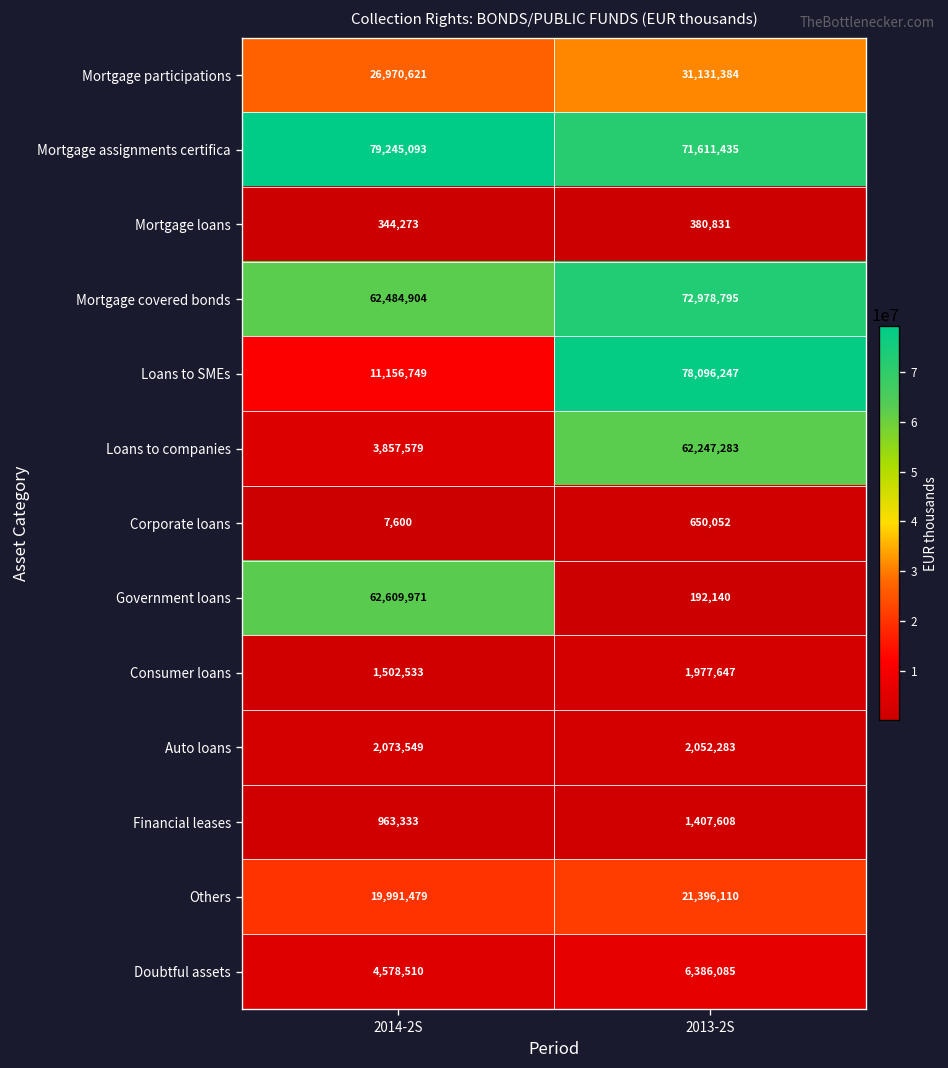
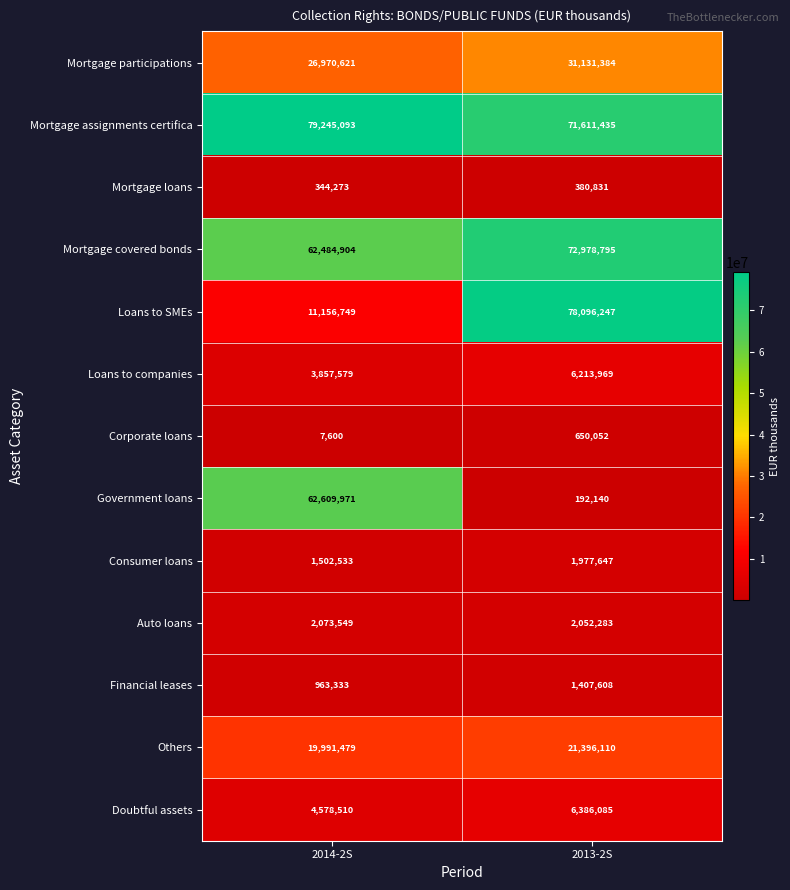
  {
    "Mortgage participations": {
      "2014-2S": "26,970,621",
      "2013-2S": "31,131,384"
    },
    "Mortgage assignments certifica": {
      "2014-2S": "79,245,093",
      "2013-2S": "71,611,435"
    },
    "Mortgage loans": {
      "2014-2S": "344,273",
      "2013-2S": "380,831"
    },
    "Mortgage covered bonds": {
      "2014-2S": "62,484,904",
      "2013-2S": "72,978,795"
    },
    "Loans to SMEs": {
      "2014-2S": "11,156,749",
      "2013-2S": "78,096,247"
    },
    "Loans to companies": {
      "2014-2S": "3,857,579",
-     "2013-2S": "62,247,283"
+     "2013-2S": "6,213,969"
    },
    "Corporate loans": {
      "2014-2S": "7,600",
      "2013-2S": "650,052"
    },
    "Government loans": {
      "2014-2S": "62,609,971",
      "2013-2S": "192,140"
    },
    "Consumer loans": {
      "2014-2S": "1,502,533",
      "2013-2S": "1,977,647"
    },
    "Auto loans": {
      "2014-2S": "2,073,549",
      "2013-2S": "2,052,283"
    },
    "Financial leases": {
      "2014-2S": "963,333",
      "2013-2S": "1,407,608"
    },
    "Others": {
      "2014-2S": "19,991,479",
      "2013-2S": "21,396,110"
    },
    "Doubtful assets": {
      "2014-2S": "4,578,510",
      "2013-2S": "6,386,085"
    }
  }
